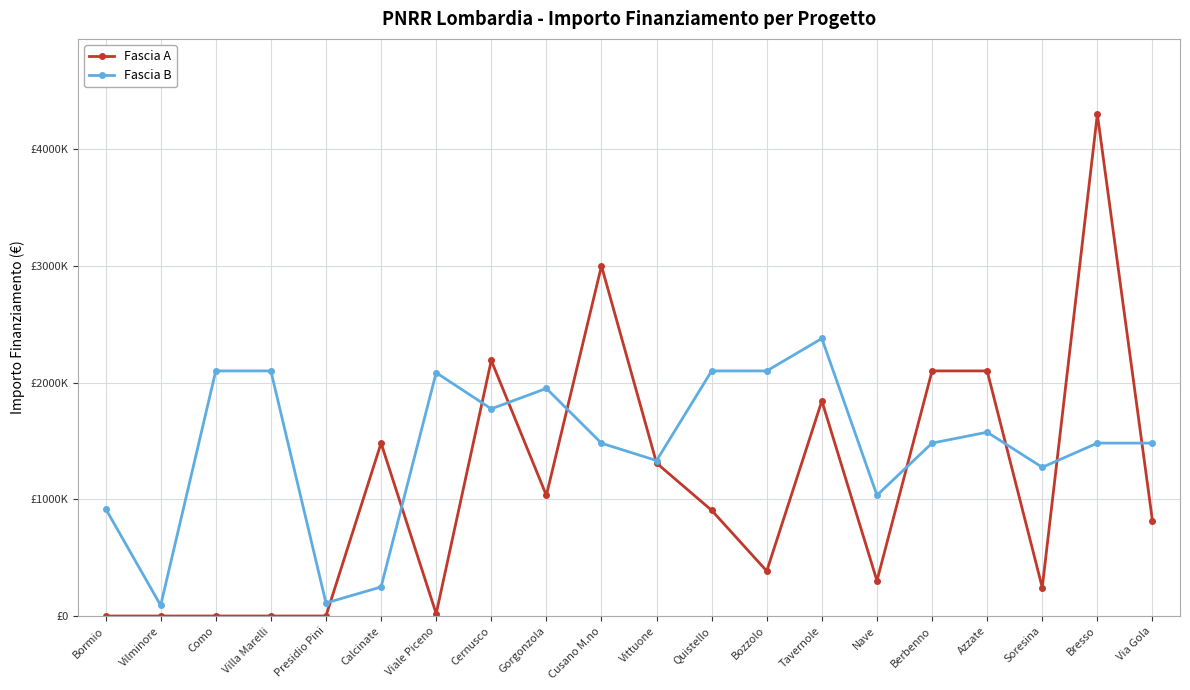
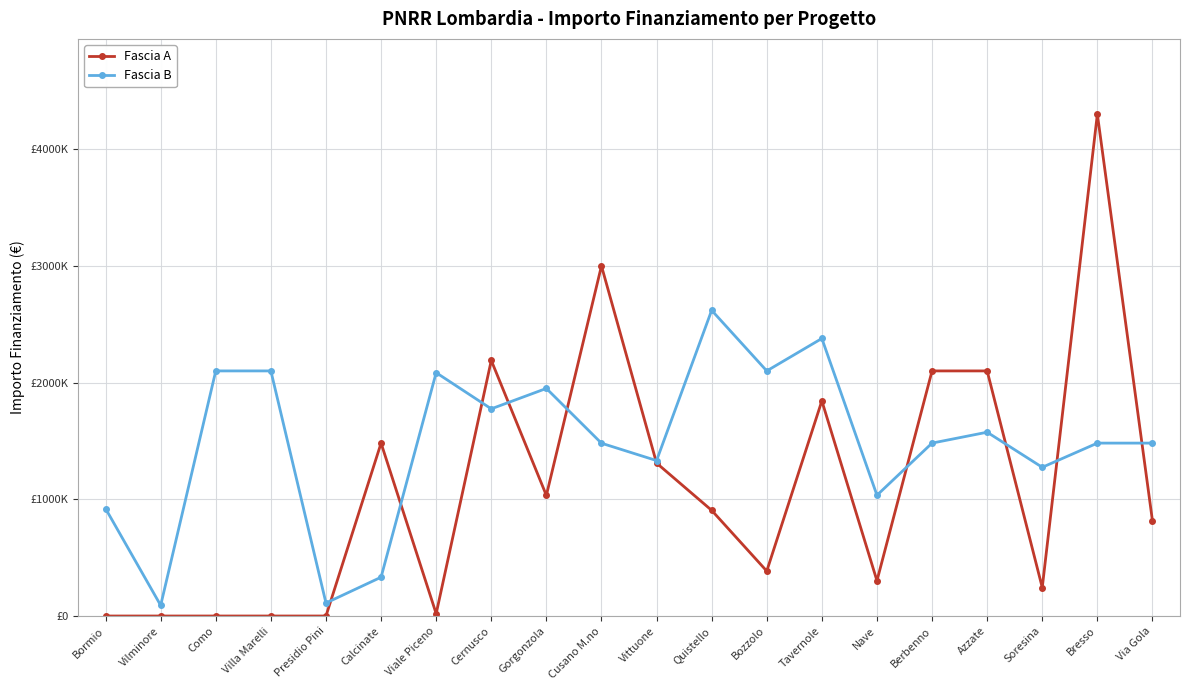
  {
    "Fascia A": {
      "Bormio": "£0",
      "Vilminore": "£0",
      "Como": "£0",
      "Villa Marelli": "£0",
      "Presidio Pini": "£0",
      "Calcinate": "£1480000",
      "Viale Piceno": "£20000",
      "Cernusco": "£2190000",
      "Gorgonzola": "£1030000",
      "Cusano M.no": "£3000000",
      "Quistello": "£910000",
      "Bozzolo": "£390000",
      "Tavernole": "£1840000",
      "Nave": "£300000",
      "Berbenno": "£2100000",
      "Azzate": "£2100000",
      "Soresina": "£240000",
      "Bresso": "£4300000",
      "Via Gola": "£820000"
    },
    "Fascia B": {
      "Bormio": "£920000",
      "Vilminore": "£90000",
      "Como": "£2100000",
      "Villa Marelli": "£2100000",
      "Presidio Pini": "£110000",
-     "Calcinate": "£250000",
+     "Calcinate": "£330000",
      "Viale Piceno": "£2090000",
      "Cernusco": "£1780000",
      "Gorgonzola": "£1950000",
      "Cusano M.no": "£1480000",
-     "Quistello": "£2100000",
+     "Quistello": "£2620000",
      "Bozzolo": "£2100000",
      "Tavernole": "£2380000",
      "Nave": "£1030000",
      "Berbenno": "£1480000",
      "Azzate": "£1570000",
      "Soresina": "£1270000",
      "Bresso": "£1480000",
      "Via Gola": "£1480000"
    }
  }
